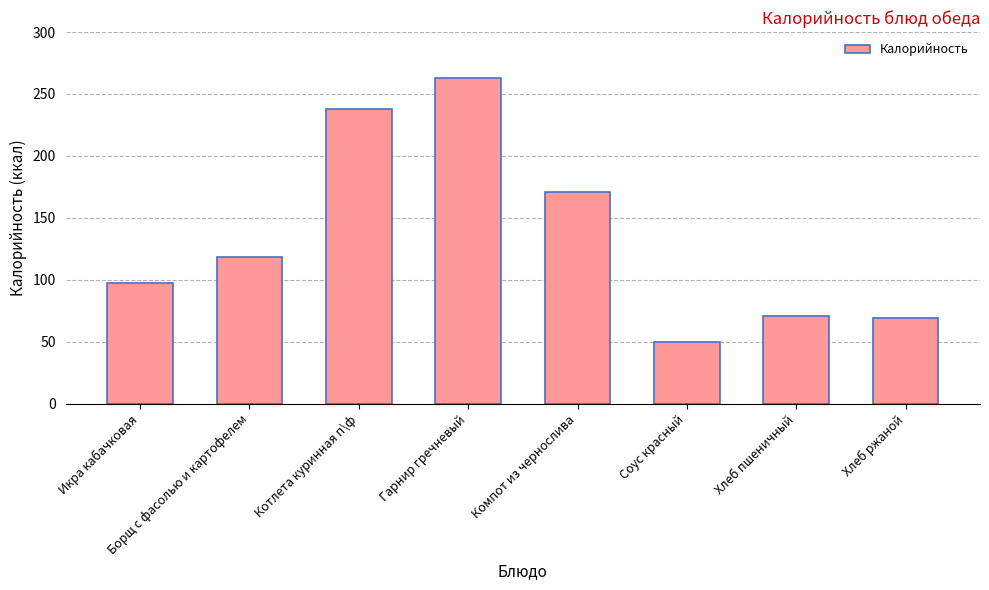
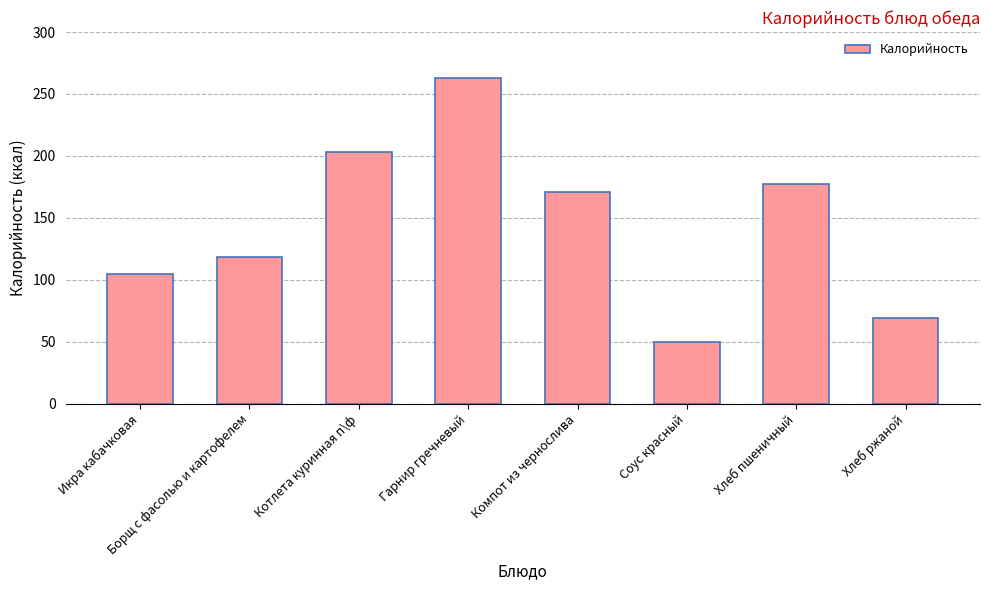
  {
-   "Икра кабачковая": 97,
+   "Икра кабачковая": 105,
    "Борщ с фасолью и картофелем": 118,
-   "Котлета куринная п\\ф": 238,
+   "Котлета куринная п\\ф": 203,
    "Гарнир гречневый": 263,
    "Компот из чернослива": 171,
    "Соус красный": 50,
-   "Хлеб пшеничный": 71,
+   "Хлеб пшеничный": 177,
    "Хлеб ржаной": 69
  }
